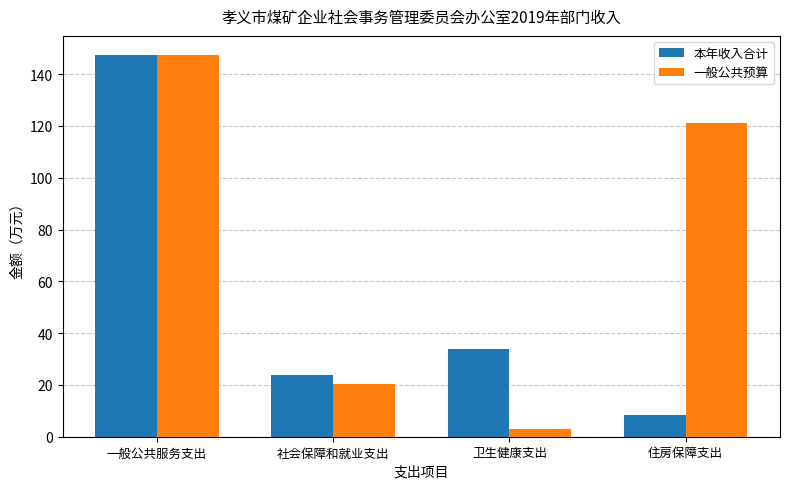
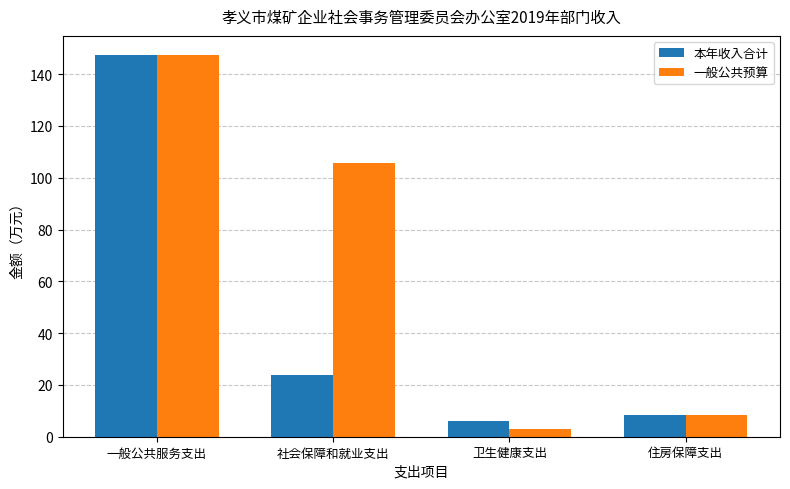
  {
    "本年收入合计": {
      "一般公共服务支出": 147,
      "社会保障和就业支出": 24,
-     "卫生健康支出": 34,
+     "卫生健康支出": 6,
      "住房保障支出": 8
    },
    "一般公共预算": {
      "一般公共服务支出": 147,
-     "社会保障和就业支出": 21,
+     "社会保障和就业支出": 106,
      "卫生健康支出": 3,
-     "住房保障支出": 121
+     "住房保障支出": 8
    }
  }
